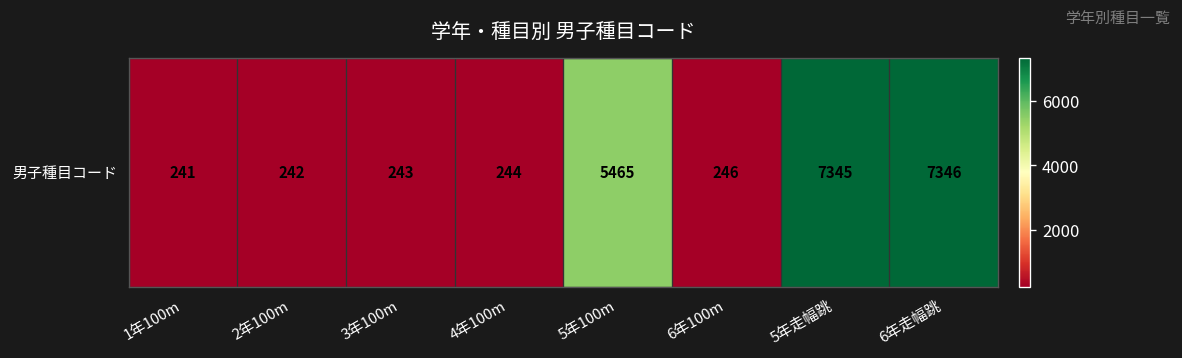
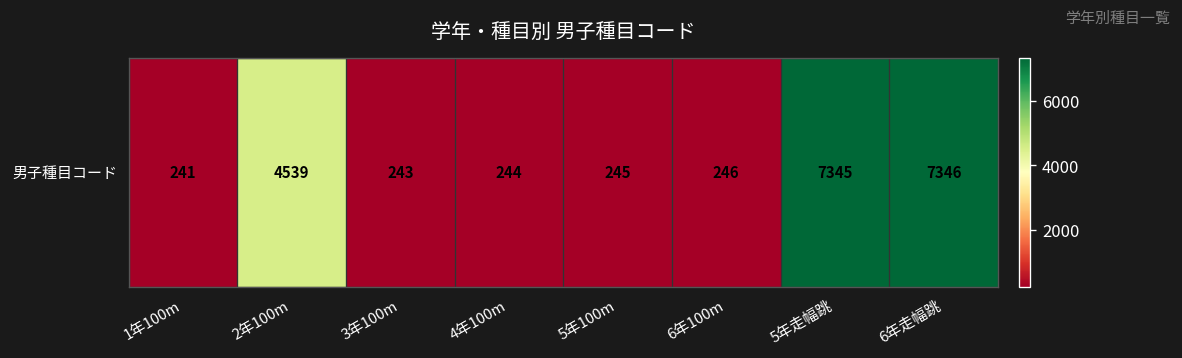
  {
    "男子種目コード": {
      "1年100m": 241,
-     "2年100m": 242,
+     "2年100m": 4539,
      "3年100m": 243,
      "4年100m": 244,
-     "5年100m": 5465,
+     "5年100m": 245,
      "6年100m": 246,
      "5年走幅跳": 7345,
      "6年走幅跳": 7346
    }
  }
